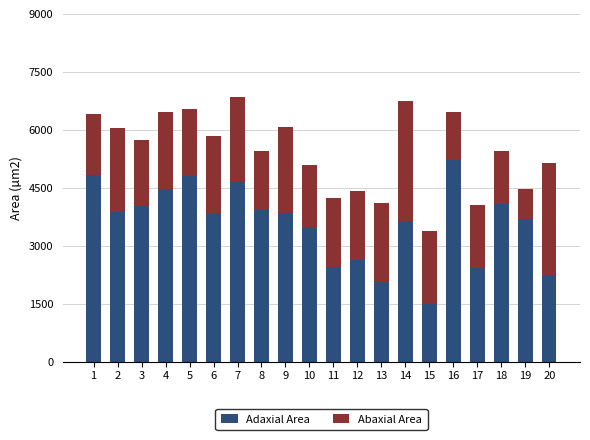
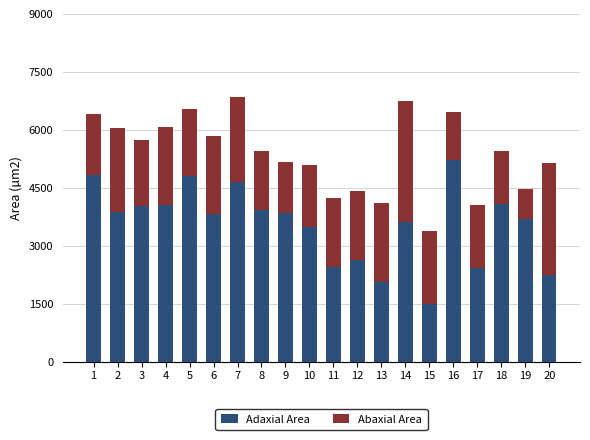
  {
    "Adaxial Area": {
      "1": 4800,
      "2": 3900,
      "3": 4000,
-     "4": 4500,
+     "4": 4000,
      "5": 4800,
      "6": 3800,
      "7": 4700,
      "8": 3900,
      "9": 3900,
      "10": 3500,
      "11": 2400,
      "12": 2600,
      "13": 2100,
      "14": 3600,
      "15": 1500,
      "16": 5200,
      "17": 2400,
      "18": 4100,
      "19": 3700,
      "20": 2200
    },
    "Abaxial Area": {
      "1": 1600,
      "2": 2200,
      "3": 1700,
      "4": 2000,
      "5": 1700,
      "6": 2000,
      "7": 2200,
      "8": 1500,
-     "9": 2200,
+     "9": 1300,
      "10": 1600,
      "11": 1800,
      "12": 1800,
      "13": 2000,
      "14": 3100,
      "15": 1900,
      "16": 1300,
      "17": 1600,
      "18": 1400,
      "19": 800,
      "20": 2900
    }
  }
